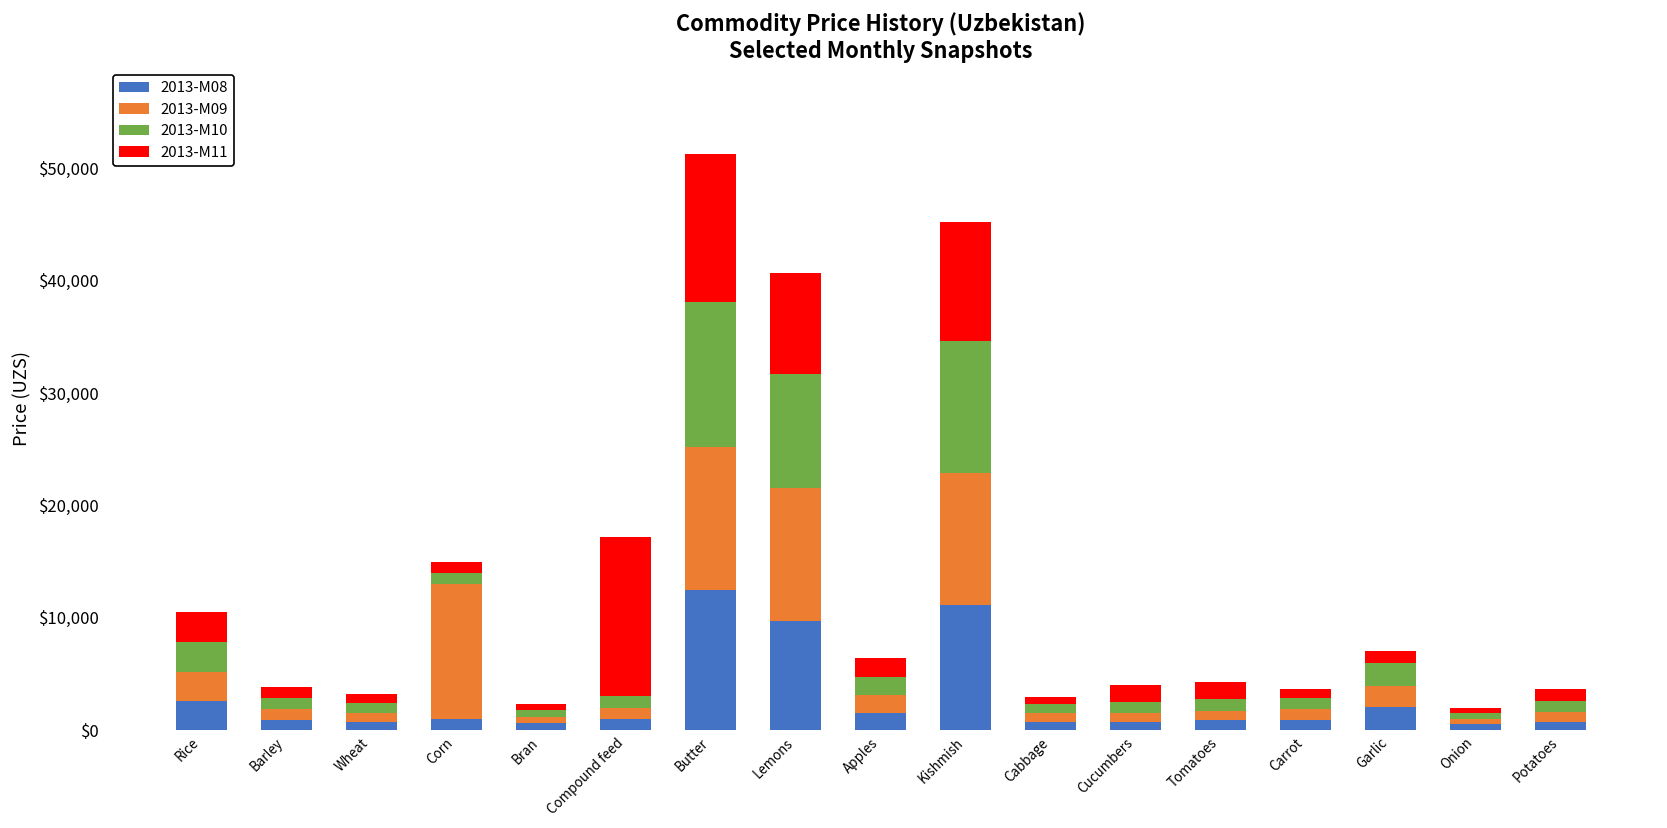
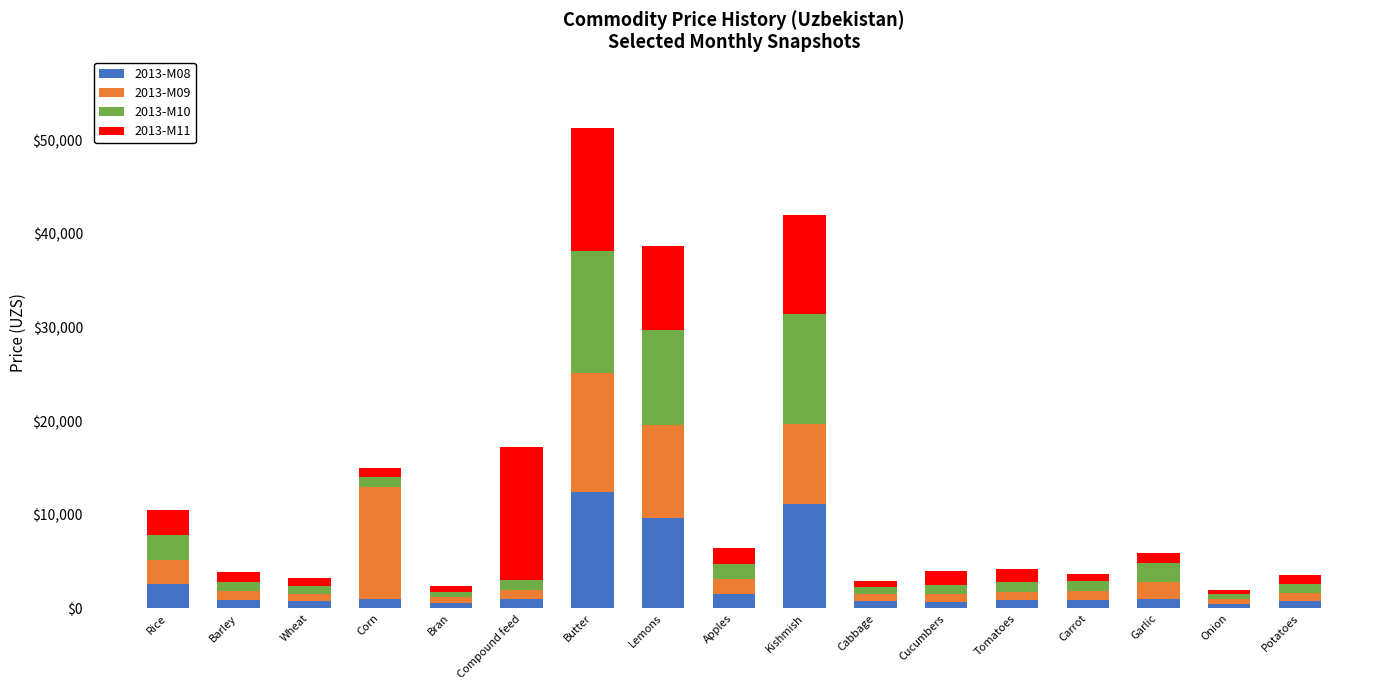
  {
    "2013-M08": {
      "Rice": "$3,000",
      "Barley": "$1,000",
      "Wheat": "$1,000",
      "Corn": "$1,000",
      "Bran": "$1,000",
      "Compound feed": "$1,000",
      "Butter": "$12,000",
      "Lemons": "$10,000",
      "Apples": "$2,000",
      "Kishmish": "$11,000",
      "Cabbage": "$1,000",
      "Cucumbers": "$1,000",
      "Tomatoes": "$1,000",
      "Carrot": "$1,000",
-     "Garlic": "$2,000",
+     "Garlic": "$1,000",
      "Onion": "$0",
      "Potatoes": "$1,000"
    },
    "2013-M09": {
      "Rice": "$3,000",
      "Barley": "$1,000",
      "Wheat": "$1,000",
      "Corn": "$12,000",
      "Bran": "$1,000",
      "Compound feed": "$1,000",
      "Butter": "$13,000",
-     "Lemons": "$12,000",
+     "Lemons": "$10,000",
      "Apples": "$2,000",
-     "Kishmish": "$12,000",
+     "Kishmish": "$9,000",
      "Cabbage": "$1,000",
      "Cucumbers": "$1,000",
      "Tomatoes": "$1,000",
      "Carrot": "$1,000",
      "Garlic": "$2,000",
      "Onion": "$1,000",
      "Potatoes": "$1,000"
    },
    "2013-M10": {
      "Rice": "$3,000",
      "Barley": "$1,000",
      "Wheat": "$1,000",
      "Corn": "$1,000",
      "Bran": "$1,000",
      "Compound feed": "$1,000",
      "Butter": "$13,000",
      "Lemons": "$10,000",
      "Apples": "$2,000",
      "Kishmish": "$12,000",
      "Cabbage": "$1,000",
      "Cucumbers": "$1,000",
      "Tomatoes": "$1,000",
      "Carrot": "$1,000",
      "Garlic": "$2,000",
      "Onion": "$1,000",
      "Potatoes": "$1,000"
    },
    "2013-M11": {
      "Rice": "$3,000",
      "Barley": "$1,000",
      "Wheat": "$1,000",
      "Corn": "$1,000",
      "Bran": "$1,000",
      "Compound feed": "$14,000",
      "Butter": "$13,000",
      "Lemons": "$9,000",
      "Apples": "$2,000",
      "Kishmish": "$11,000",
      "Cabbage": "$1,000",
      "Cucumbers": "$2,000",
      "Tomatoes": "$1,000",
      "Carrot": "$1,000",
      "Garlic": "$1,000",
      "Onion": "$0",
      "Potatoes": "$1,000"
    }
  }
